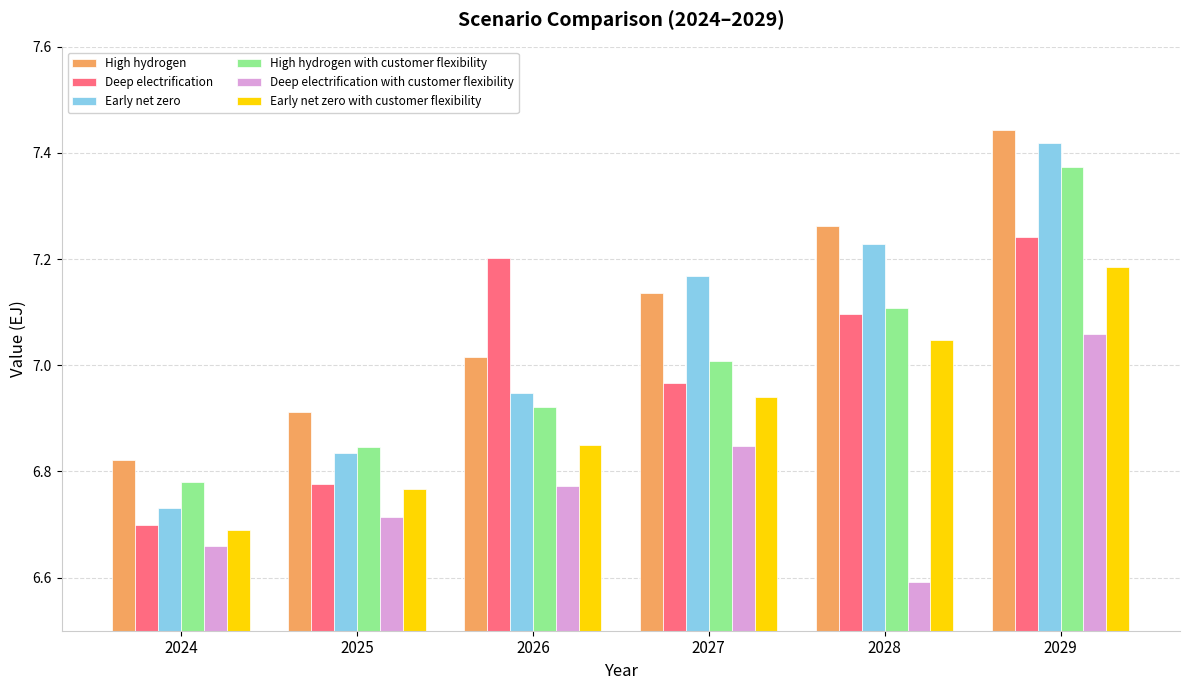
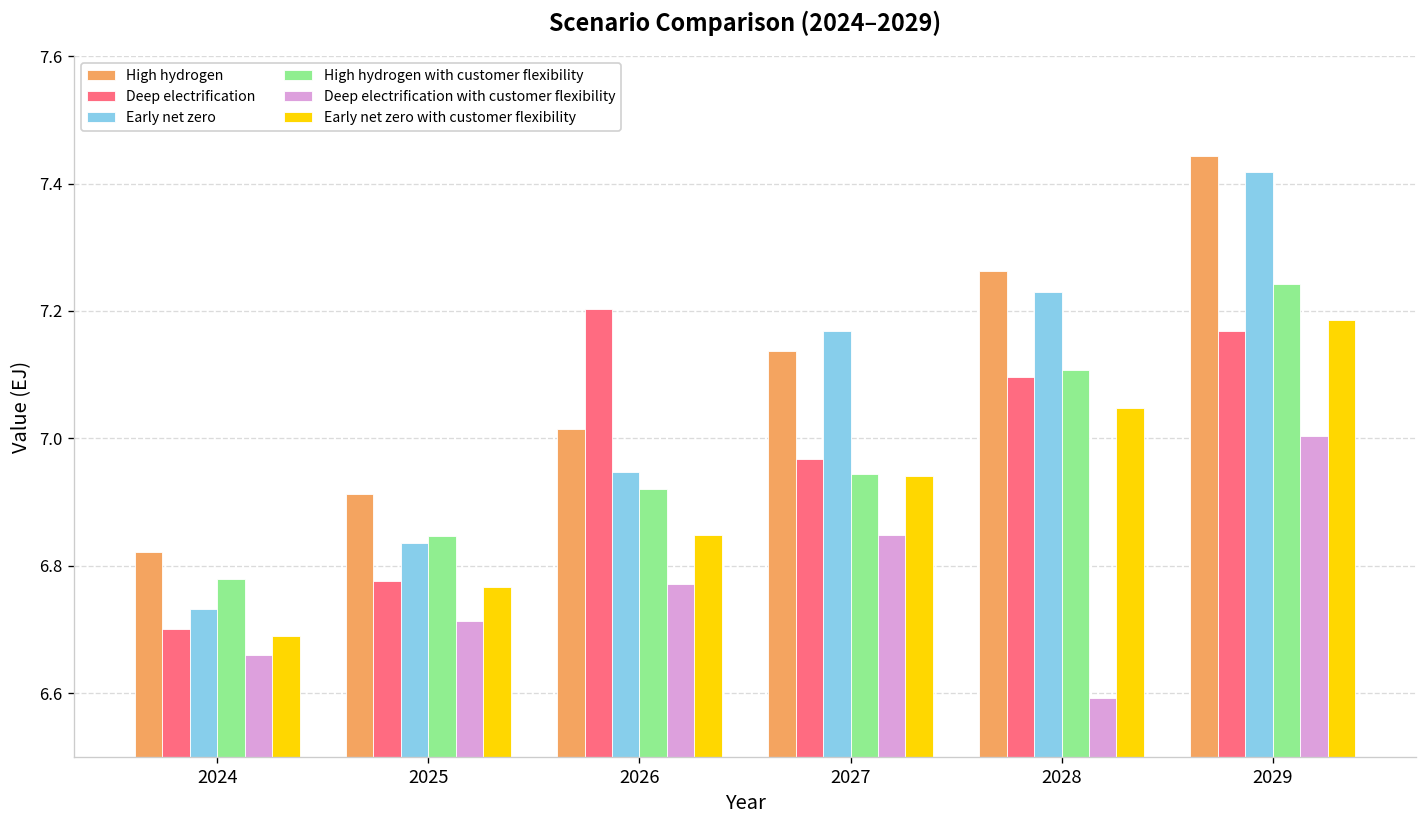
  {
    "High hydrogen": {
      "2024": 6.82,
      "2025": 6.91,
      "2026": 7.02,
      "2027": 7.14,
      "2028": 7.26,
      "2029": 7.44
    },
    "Deep electrification": {
      "2024": 6.70,
      "2025": 6.78,
      "2026": 7.20,
      "2027": 6.97,
      "2028": 7.10,
-     "2029": 7.24
+     "2029": 7.17
    },
    "Early net zero": {
      "2024": 6.73,
      "2025": 6.84,
      "2026": 6.95,
      "2027": 7.17,
      "2028": 7.23,
      "2029": 7.42
    },
    "High hydrogen with customer flexibility": {
      "2024": 6.78,
      "2025": 6.85,
      "2026": 6.92,
-     "2027": 7.01,
+     "2027": 6.94,
      "2028": 7.11,
-     "2029": 7.37
+     "2029": 7.24
    },
    "Deep electrification with customer flexibility": {
      "2024": 6.66,
      "2025": 6.71,
      "2026": 6.77,
      "2027": 6.85,
      "2028": 6.59,
-     "2029": 7.06
+     "2029": 7.00
    },
    "Early net zero with customer flexibility": {
      "2024": 6.69,
      "2025": 6.77,
      "2026": 6.85,
      "2027": 6.94,
      "2028": 7.05,
      "2029": 7.19
    }
  }
